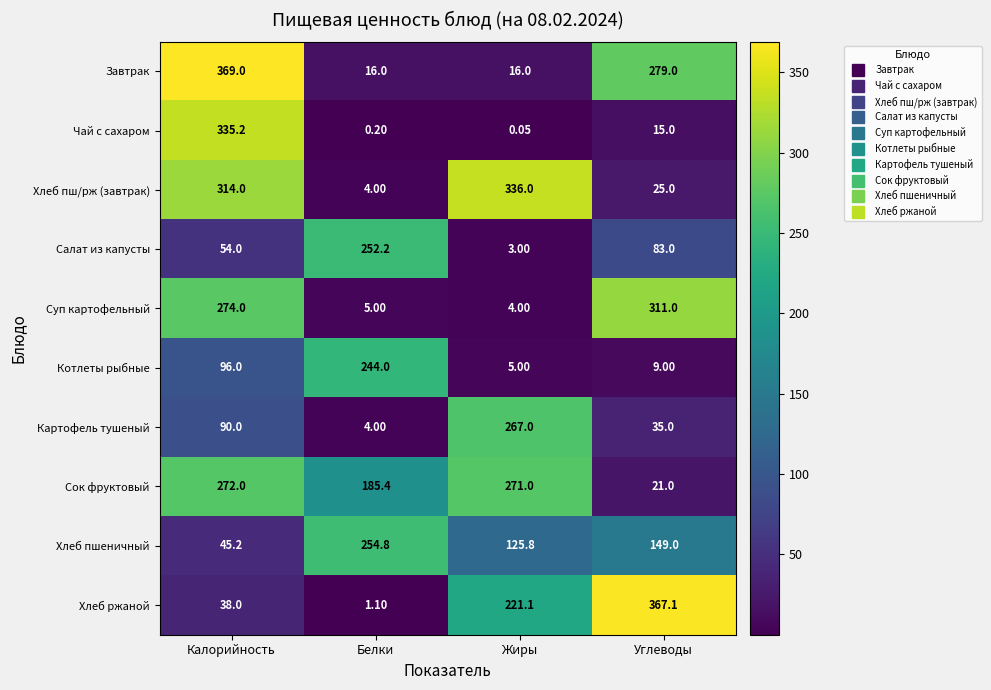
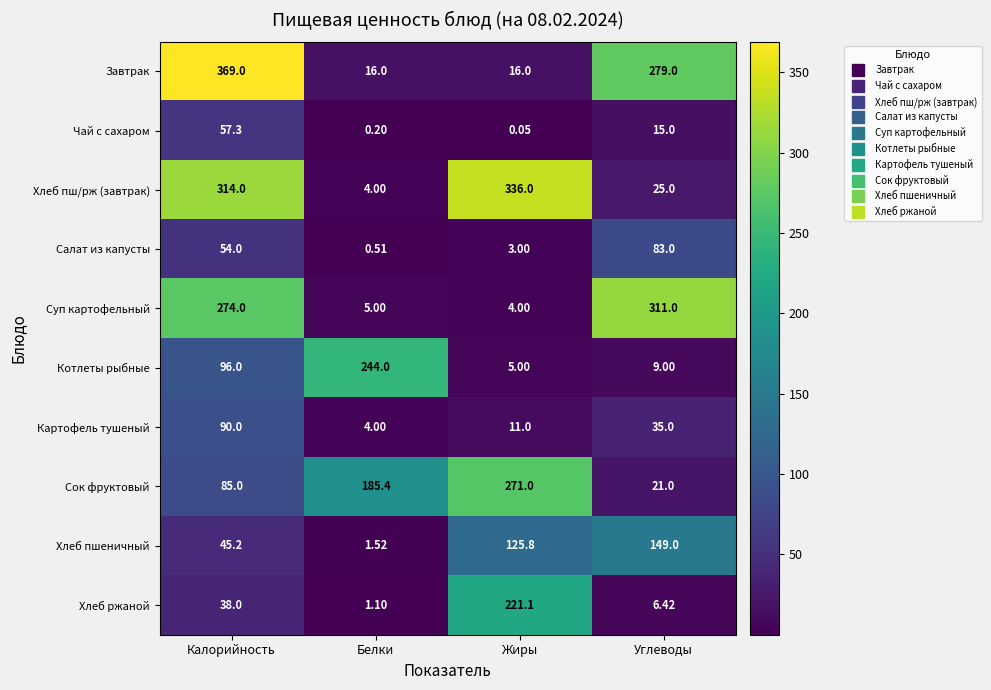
  {
    "Завтрак": {
      "Калорийность": 369.0,
      "Белки": 16.0,
      "Жиры": 16.0,
      "Углеводы": 279.0
    },
    "Чай с сахаром": {
-     "Калорийность": 335.2,
+     "Калорийность": 57.3,
      "Белки": 0.20,
      "Жиры": 0.05,
      "Углеводы": 15.0
    },
    "Хлеб пш/рж (завтрак)": {
      "Калорийность": 314.0,
      "Белки": 4.00,
      "Жиры": 336.0,
      "Углеводы": 25.0
    },
    "Салат из капусты": {
      "Калорийность": 54.0,
-     "Белки": 252.2,
+     "Белки": 0.51,
      "Жиры": 3.00,
      "Углеводы": 83.0
    },
    "Суп картофельный": {
      "Калорийность": 274.0,
      "Белки": 5.00,
      "Жиры": 4.00,
      "Углеводы": 311.0
    },
    "Котлеты рыбные": {
      "Калорийность": 96.0,
      "Белки": 244.0,
      "Жиры": 5.00,
      "Углеводы": 9.00
    },
    "Картофель тушеный": {
      "Калорийность": 90.0,
      "Белки": 4.00,
-     "Жиры": 267.0,
+     "Жиры": 11.0,
      "Углеводы": 35.0
    },
    "Сок фруктовый": {
-     "Калорийность": 272.0,
+     "Калорийность": 85.0,
      "Белки": 185.4,
      "Жиры": 271.0,
      "Углеводы": 21.0
    },
    "Хлеб пшеничный": {
      "Калорийность": 45.2,
-     "Белки": 254.8,
+     "Белки": 1.52,
      "Жиры": 125.8,
      "Углеводы": 149.0
    },
    "Хлеб ржаной": {
      "Калорийность": 38.0,
      "Белки": 1.10,
      "Жиры": 221.1,
-     "Углеводы": 367.1
+     "Углеводы": 6.42
    }
  }
